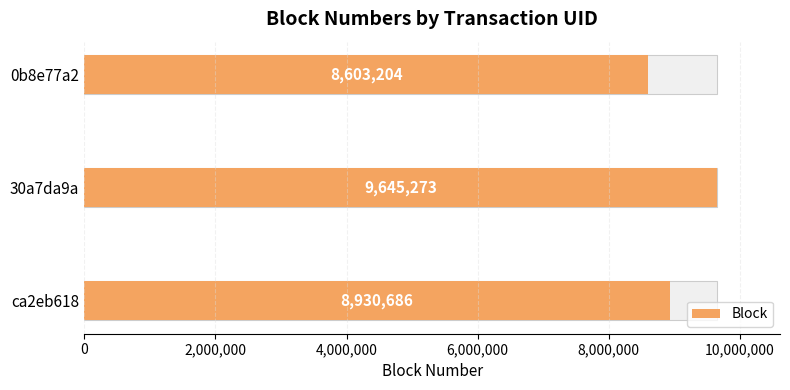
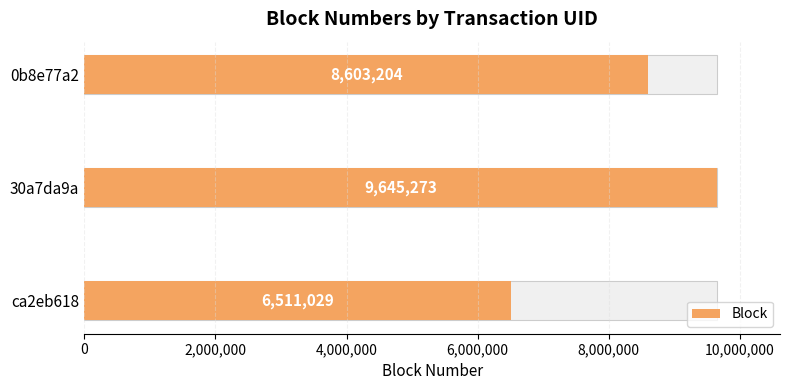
  {
    "Block": {
      "30a7da9a": "9,645,273",
-     "ca2eb618": "8,930,686"
+     "ca2eb618": "6,511,029"
    }
  }
